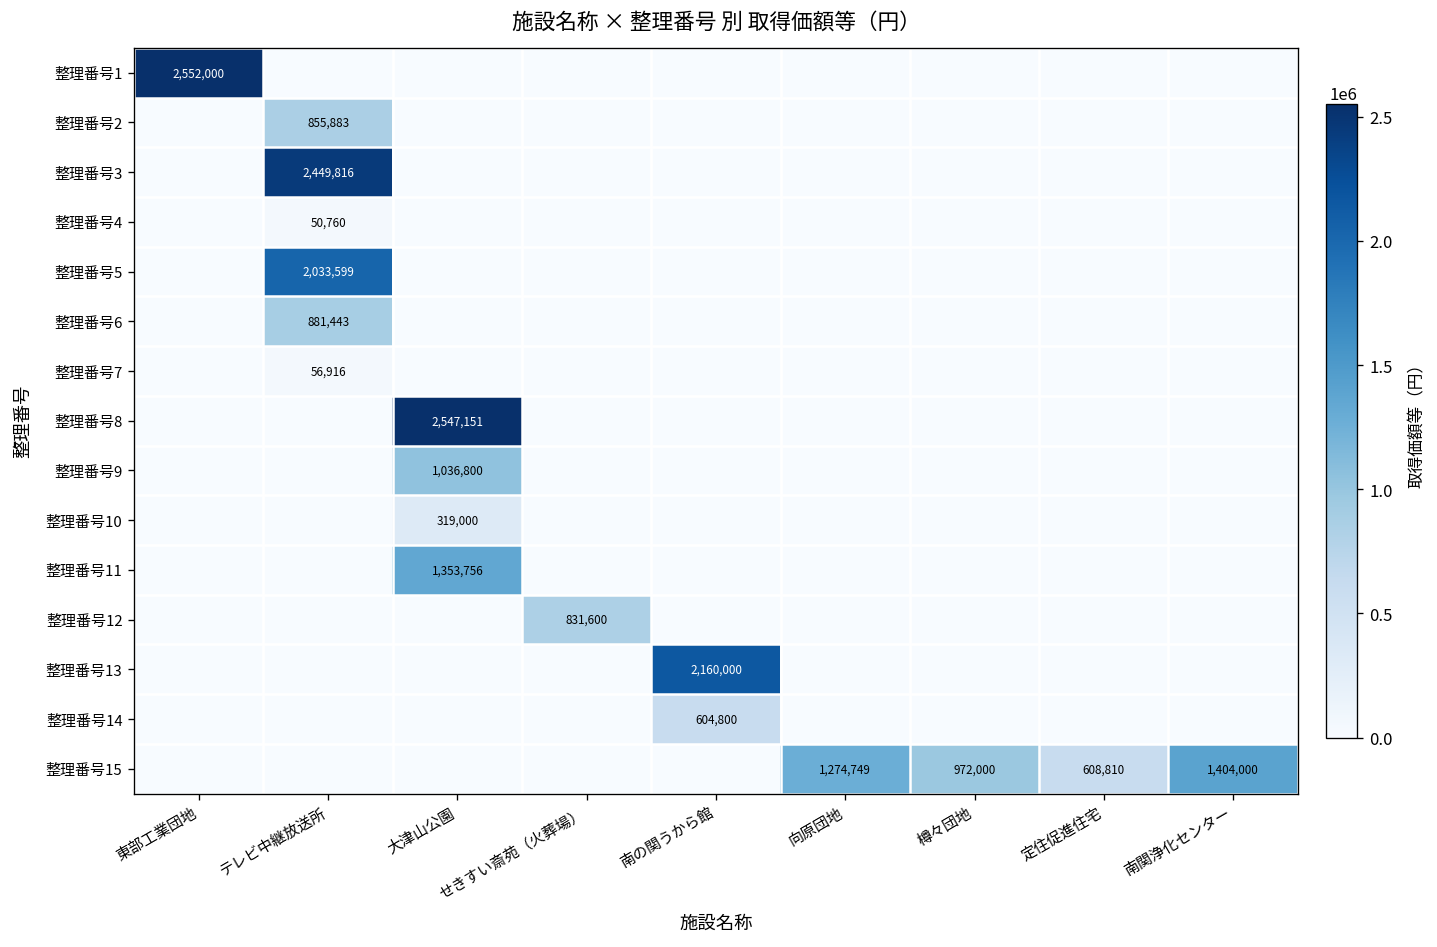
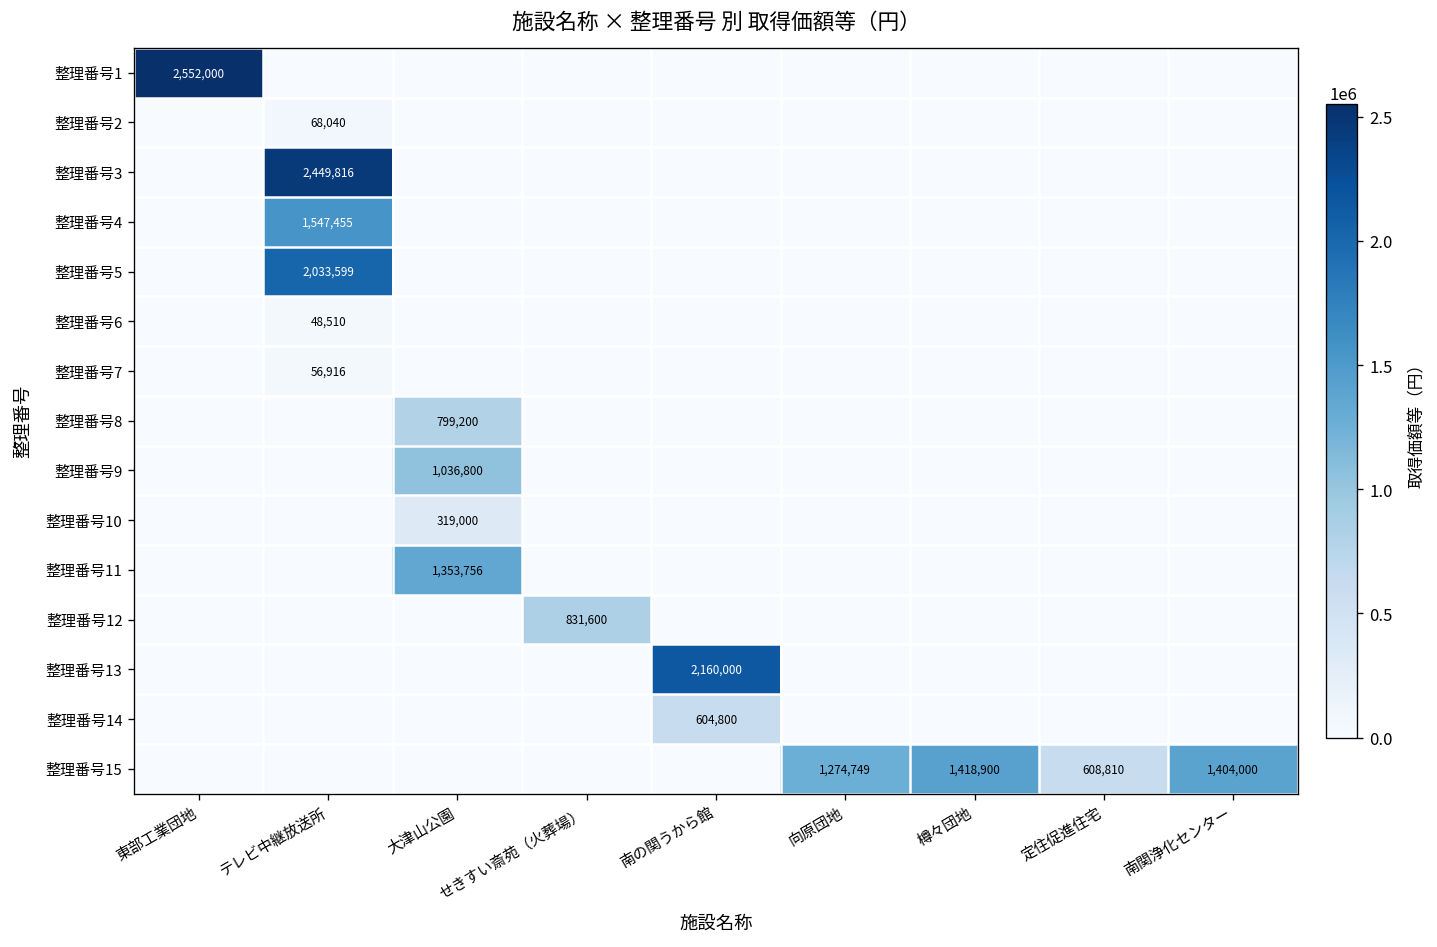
  {
    "整理番号1": {
      "東部工業団地": "2,552,000"
    },
    "整理番号2": {
-     "テレビ中継放送所": "855,883"
+     "テレビ中継放送所": "68,040"
    },
    "整理番号3": {
      "テレビ中継放送所": "2,449,816"
    },
    "整理番号4": {
-     "テレビ中継放送所": "50,760"
+     "テレビ中継放送所": "1,547,455"
    },
    "整理番号5": {
      "テレビ中継放送所": "2,033,599"
    },
    "整理番号6": {
-     "テレビ中継放送所": "881,443"
+     "テレビ中継放送所": "48,510"
    },
    "整理番号7": {
      "テレビ中継放送所": "56,916"
    },
    "整理番号8": {
-     "大津山公園": "2,547,151"
+     "大津山公園": "799,200"
    },
    "整理番号9": {
      "大津山公園": "1,036,800"
    },
    "整理番号10": {
      "大津山公園": "319,000"
    },
    "整理番号11": {
      "大津山公園": "1,353,756"
    },
    "整理番号12": {
      "せきすい斎苑（火葬場）": "831,600"
    },
    "整理番号13": {
      "南の関うから館": "2,160,000"
    },
    "整理番号14": {
      "南の関うから館": "604,800"
    },
    "整理番号15": {
      "向原団地": "1,274,749",
-     "樽々団地": "972,000",
+     "樽々団地": "1,418,900",
      "定住促進住宅": "608,810",
      "南関浄化センター": "1,404,000"
    }
  }
